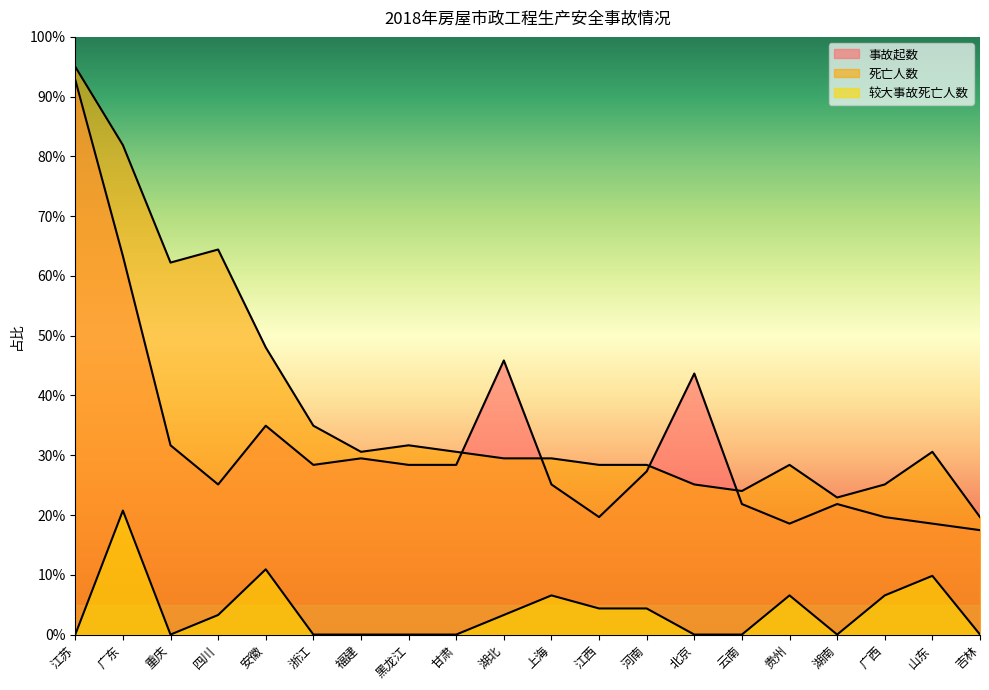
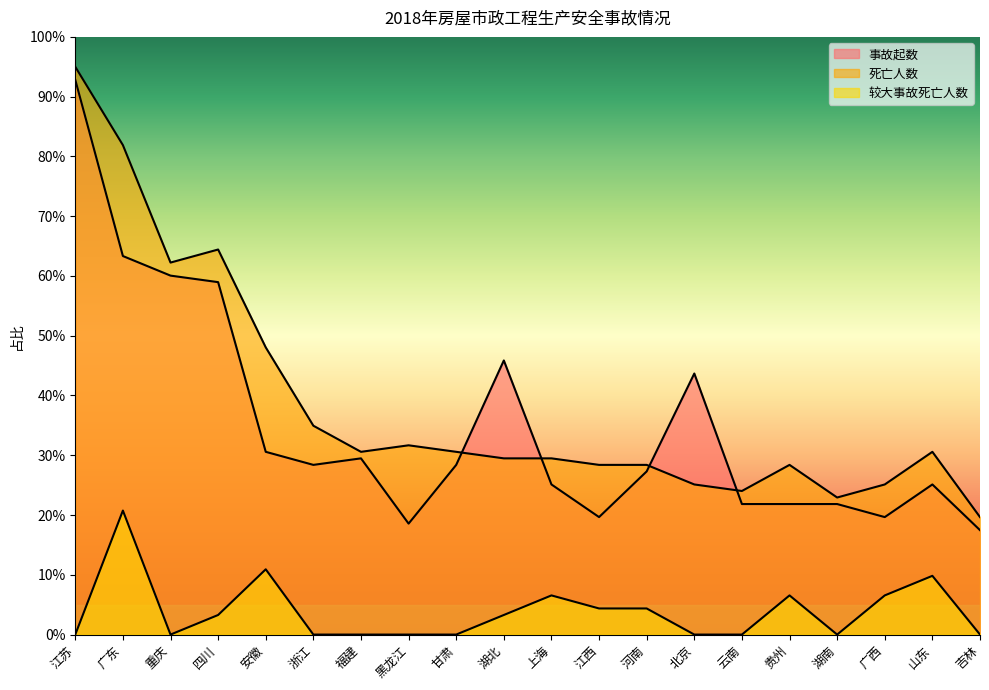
  {
    "事故起数": {
      "江苏": "93%",
      "广东": "63%",
-     "重庆": "32%",
-     "四川": "25%",
-     "安徽": "35%",
+     "重庆": "60%",
+     "四川": "59%",
+     "安徽": "31%",
      "浙江": "28%",
      "福建": "29%",
-     "黑龙江": "28%",
+     "黑龙江": "19%",
      "甘肃": "28%",
      "湖北": "46%",
      "上海": "25%",
      "江西": "20%",
      "河南": "27%",
      "北京": "44%",
      "云南": "22%",
-     "贵州": "19%",
+     "贵州": "22%",
      "湖南": "22%",
      "广西": "20%",
-     "山东": "19%",
+     "山东": "25%",
      "吉林": "17%"
    }
  }
